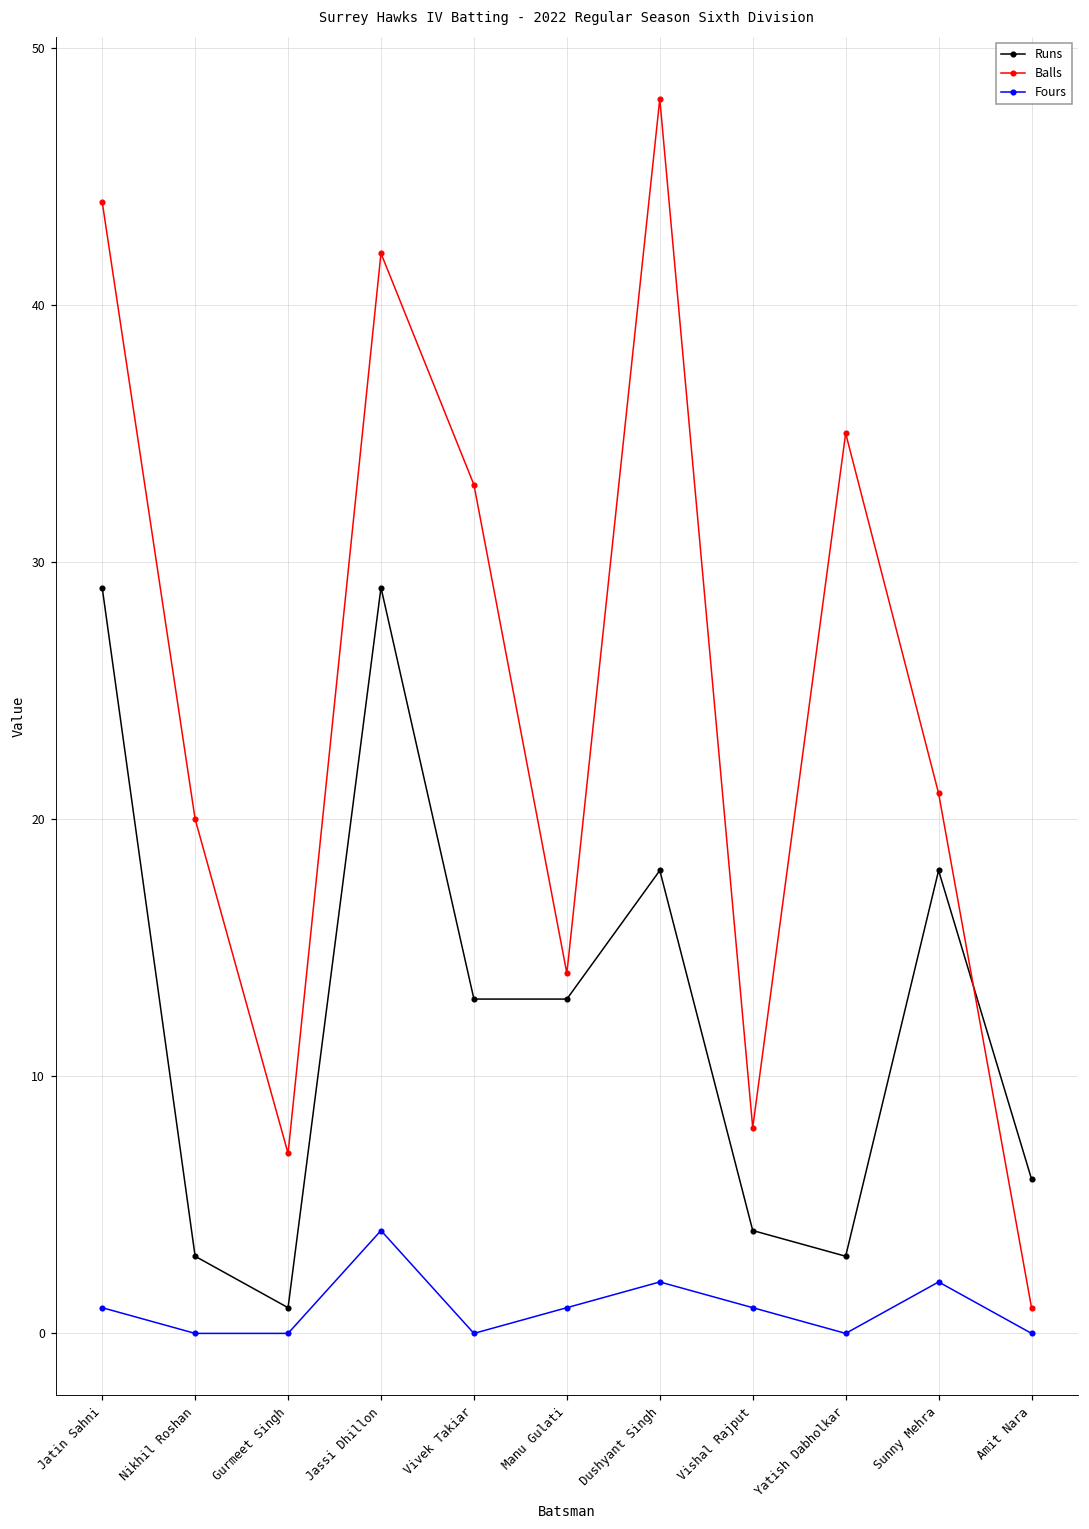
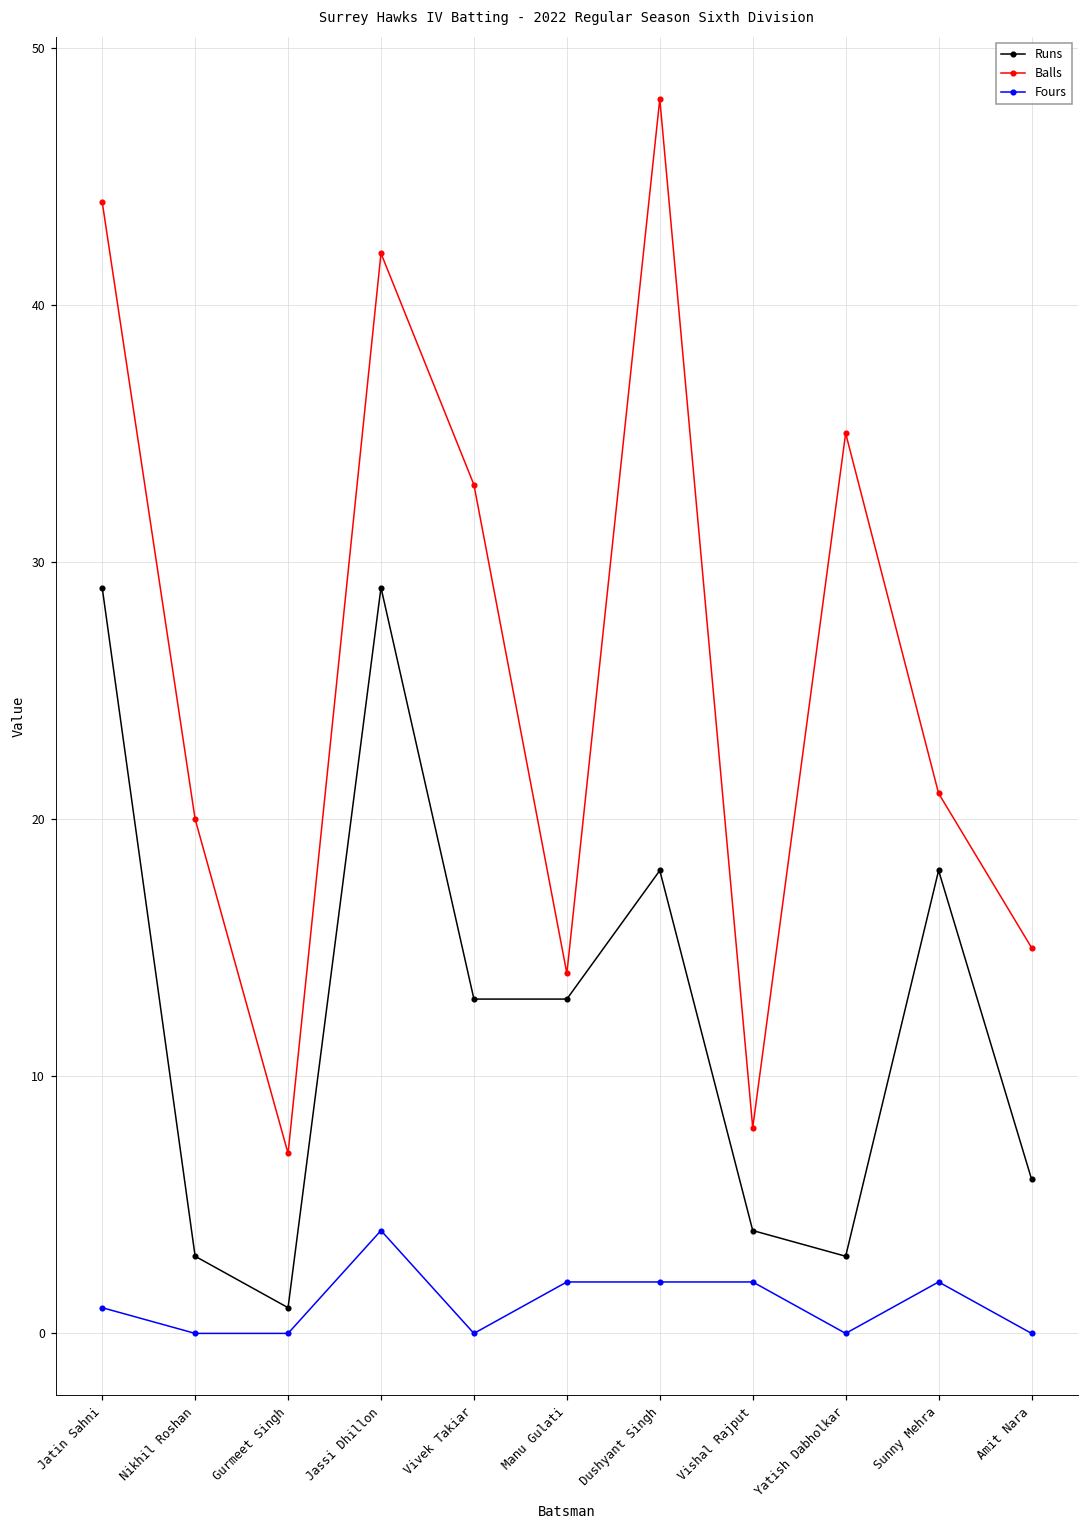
  {
    "Runs": {
      "Jatin Sahni": 29,
      "Nikhil Roshan": 3,
      "Gurmeet Singh": 1,
      "Jassi Dhillon": 29,
      "Vivek Takiar": 13,
      "Manu Gulati": 13,
      "Dushyant Singh": 18,
      "Vishal Rajput": 4,
      "Yatish Dabholkar": 3,
      "Sunny Mehra": 18,
      "Amit Nara": 6
    },
    "Balls": {
      "Jatin Sahni": 44,
      "Nikhil Roshan": 20,
      "Gurmeet Singh": 7,
      "Jassi Dhillon": 42,
      "Vivek Takiar": 33,
      "Manu Gulati": 14,
      "Dushyant Singh": 48,
      "Vishal Rajput": 8,
      "Yatish Dabholkar": 35,
      "Sunny Mehra": 21,
-     "Amit Nara": 1
+     "Amit Nara": 15
    },
    "Fours": {
      "Jatin Sahni": 1,
      "Nikhil Roshan": 0,
      "Gurmeet Singh": 0,
      "Jassi Dhillon": 4,
      "Vivek Takiar": 0,
-     "Manu Gulati": 1,
+     "Manu Gulati": 2,
      "Dushyant Singh": 2,
-     "Vishal Rajput": 1,
+     "Vishal Rajput": 2,
      "Yatish Dabholkar": 0,
      "Sunny Mehra": 2,
      "Amit Nara": 0
    }
  }
